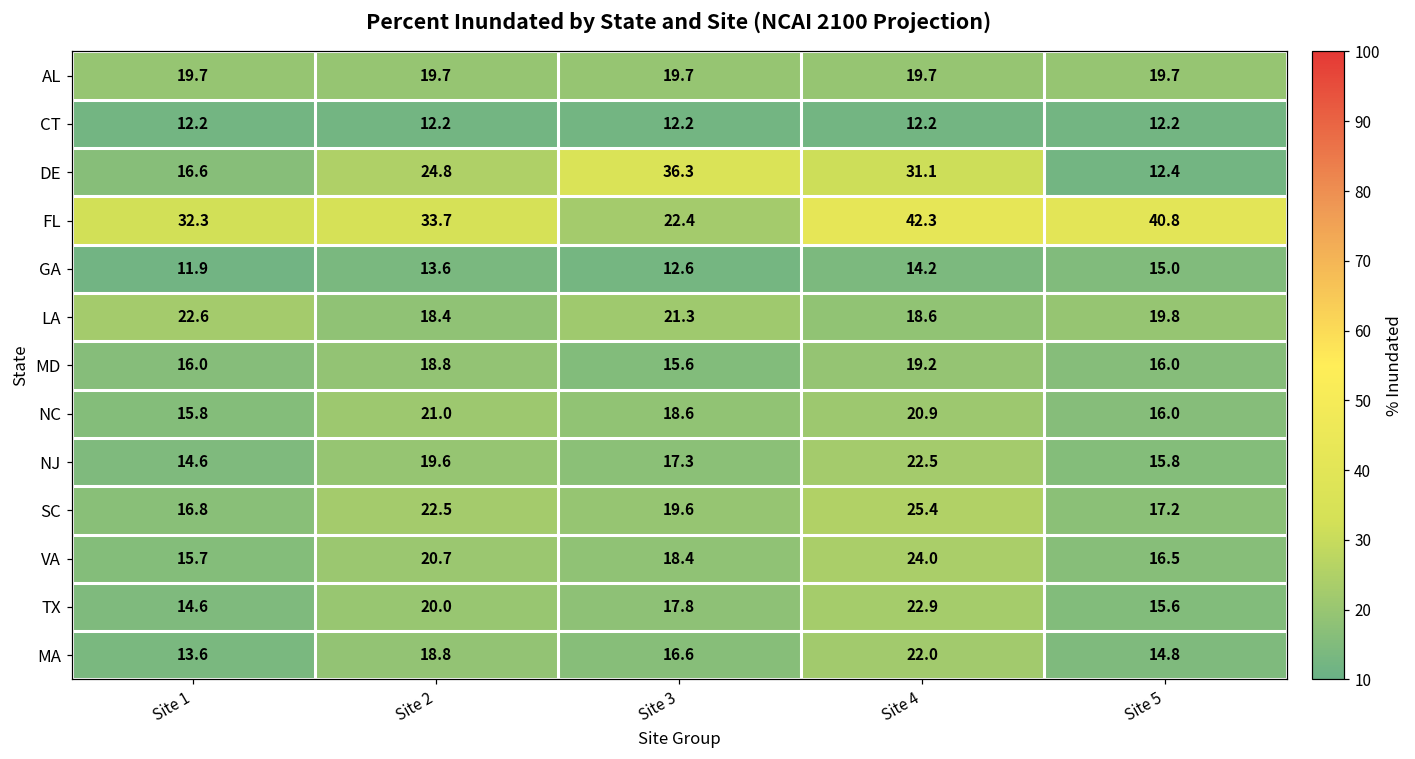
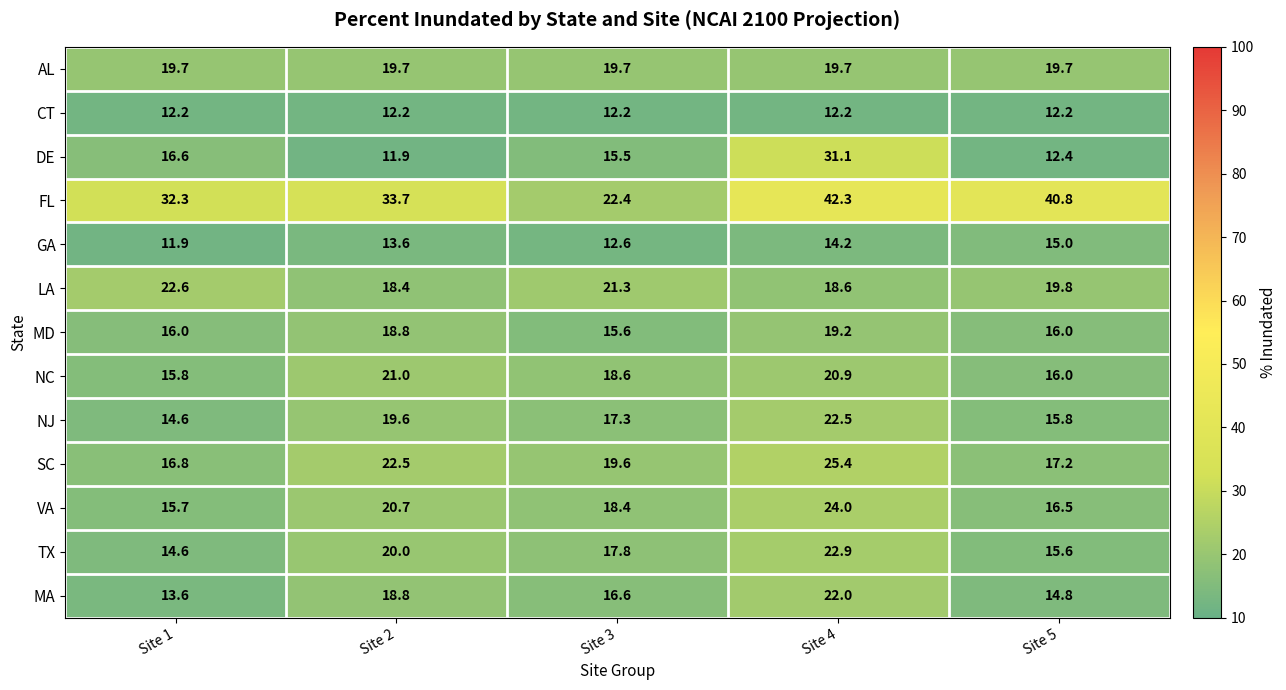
  {
    "AL": {
      "Site 1": 19.7,
      "Site 2": 19.7,
      "Site 3": 19.7,
      "Site 4": 19.7,
      "Site 5": 19.7
    },
    "CT": {
      "Site 1": 12.2,
      "Site 2": 12.2,
      "Site 3": 12.2,
      "Site 4": 12.2,
      "Site 5": 12.2
    },
    "DE": {
      "Site 1": 16.6,
-     "Site 2": 24.8,
-     "Site 3": 36.3,
+     "Site 2": 11.9,
+     "Site 3": 15.5,
      "Site 4": 31.1,
      "Site 5": 12.4
    },
    "FL": {
      "Site 1": 32.3,
      "Site 2": 33.7,
      "Site 3": 22.4,
      "Site 4": 42.3,
      "Site 5": 40.8
    },
    "GA": {
      "Site 1": 11.9,
      "Site 2": 13.6,
      "Site 3": 12.6,
      "Site 4": 14.2,
      "Site 5": 15.0
    },
    "LA": {
      "Site 1": 22.6,
      "Site 2": 18.4,
      "Site 3": 21.3,
      "Site 4": 18.6,
      "Site 5": 19.8
    },
    "MD": {
      "Site 1": 16.0,
      "Site 2": 18.8,
      "Site 3": 15.6,
      "Site 4": 19.2,
      "Site 5": 16.0
    },
    "NC": {
      "Site 1": 15.8,
      "Site 2": 21.0,
      "Site 3": 18.6,
      "Site 4": 20.9,
      "Site 5": 16.0
    },
    "NJ": {
      "Site 1": 14.6,
      "Site 2": 19.6,
      "Site 3": 17.3,
      "Site 4": 22.5,
      "Site 5": 15.8
    },
    "SC": {
      "Site 1": 16.8,
      "Site 2": 22.5,
      "Site 3": 19.6,
      "Site 4": 25.4,
      "Site 5": 17.2
    },
    "VA": {
      "Site 1": 15.7,
      "Site 2": 20.7,
      "Site 3": 18.4,
      "Site 4": 24.0,
      "Site 5": 16.5
    },
    "TX": {
      "Site 1": 14.6,
      "Site 2": 20.0,
      "Site 3": 17.8,
      "Site 4": 22.9,
      "Site 5": 15.6
    },
    "MA": {
      "Site 1": 13.6,
      "Site 2": 18.8,
      "Site 3": 16.6,
      "Site 4": 22.0,
      "Site 5": 14.8
    }
  }
